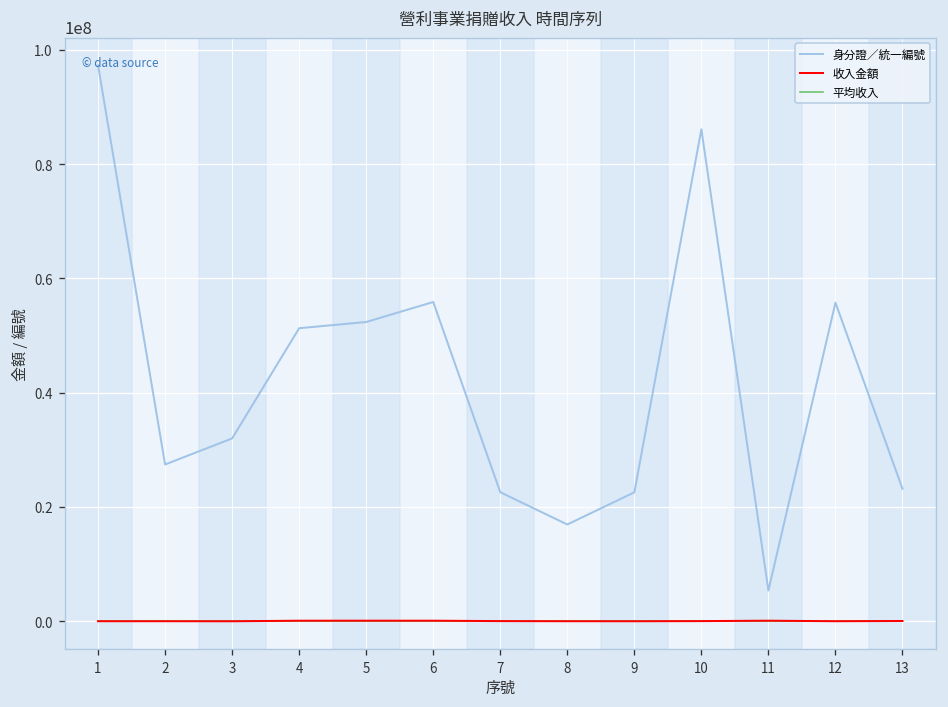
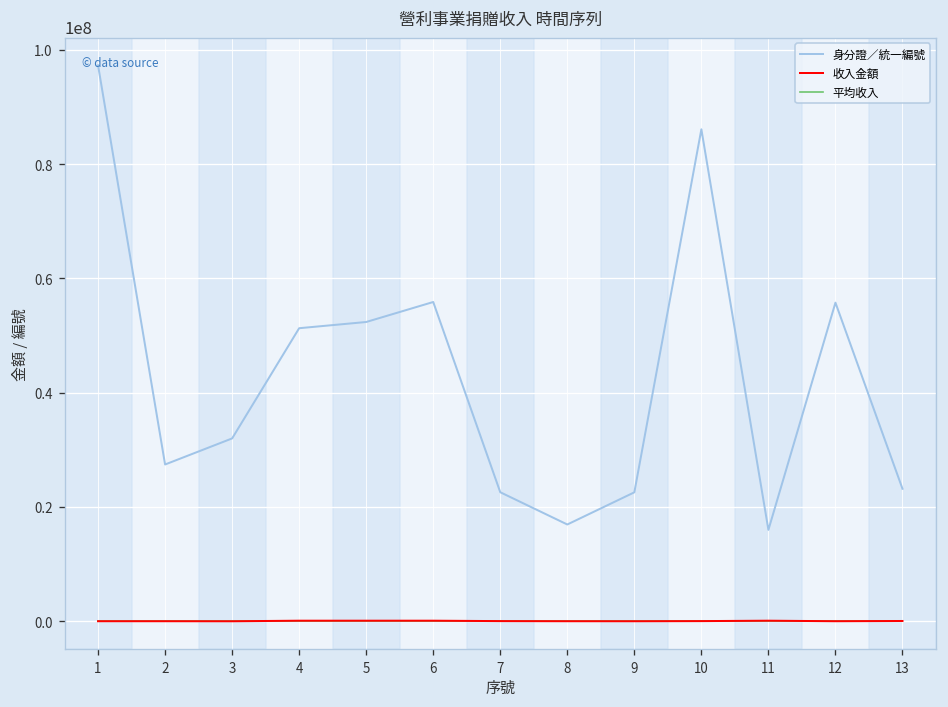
  {
    "身分證／統一編號": {
      "1": 97000000,
      "2": 27000000,
      "3": 32000000,
      "4": 51000000,
      "5": 52000000,
      "6": 56000000,
      "7": 23000000,
      "8": 17000000,
      "9": 23000000,
      "10": 86000000,
-     "11": 5000000,
+     "11": 16000000,
      "12": 56000000,
      "13": 23000000
    }
  }
